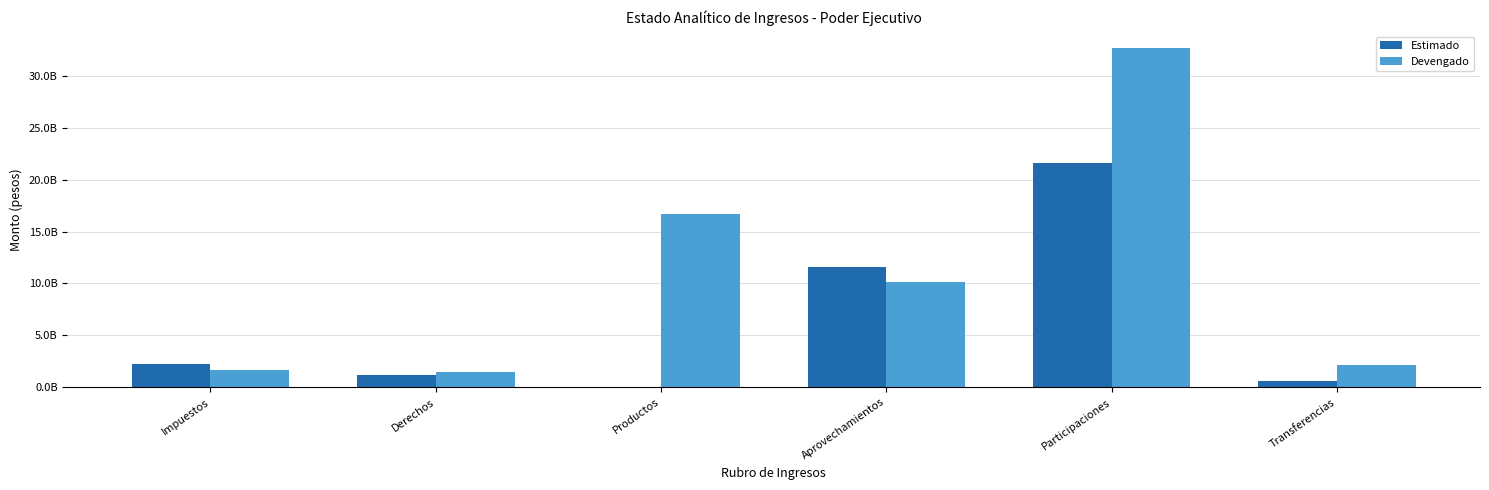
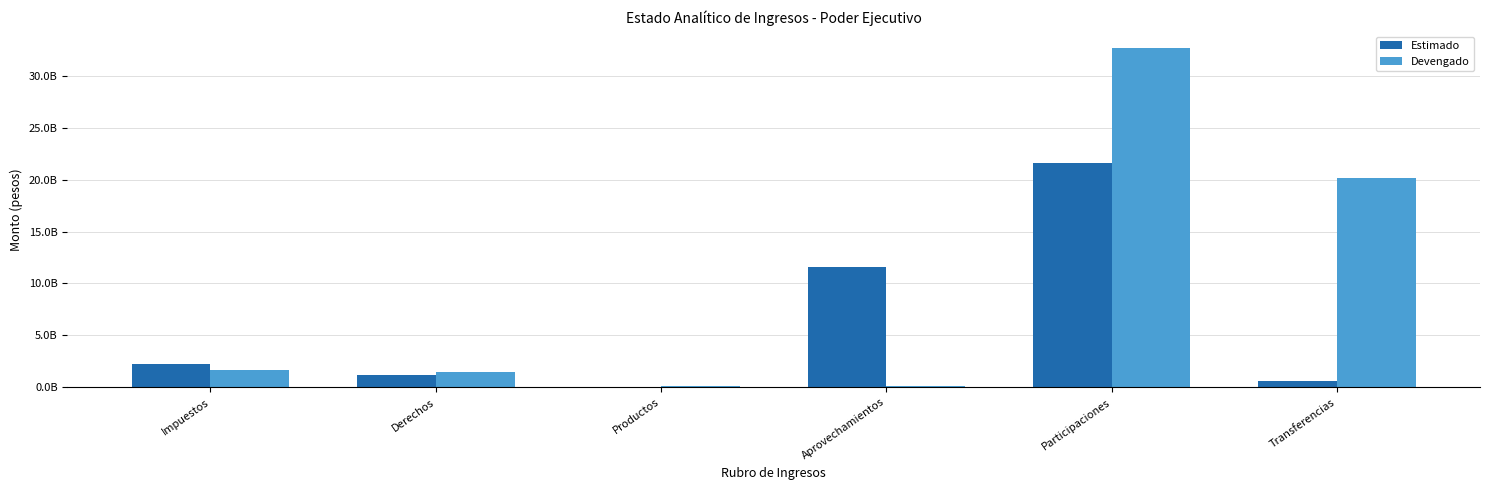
  {
    "Estimado": {
      "Impuestos": 2200000000,
      "Derechos": 1100000000,
      "Aprovechamientos": 11500000000,
      "Participaciones": 21600000000,
      "Transferencias": 600000000
    },
    "Devengado": {
      "Impuestos": 1600000000,
      "Derechos": 1500000000,
-     "Productos": 16700000000,
-     "Aprovechamientos": 10200000000,
+     "Productos": 100000000,
+     "Aprovechamientos": 100000000,
      "Participaciones": 32700000000,
-     "Transferencias": 2100000000
+     "Transferencias": 20200000000
    }
  }
